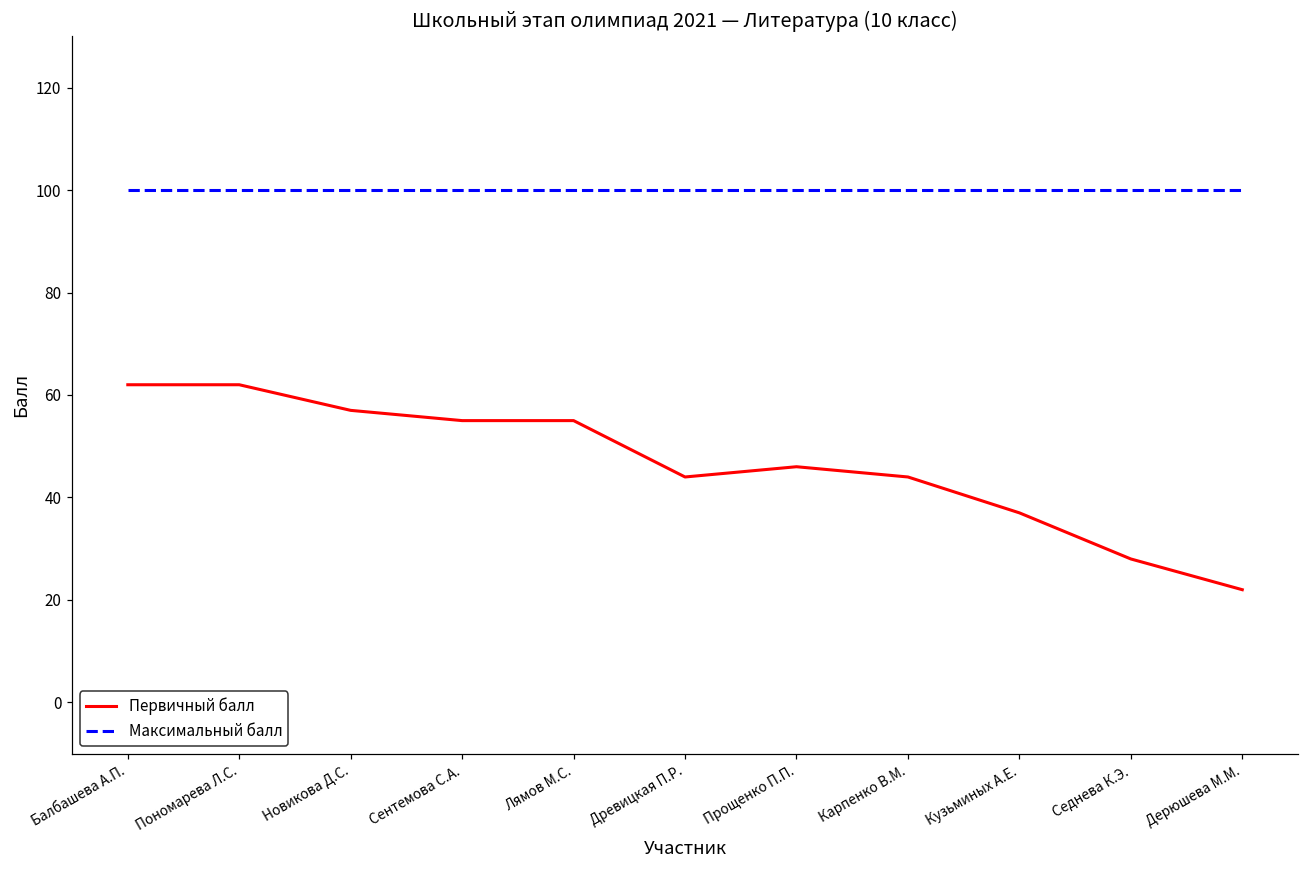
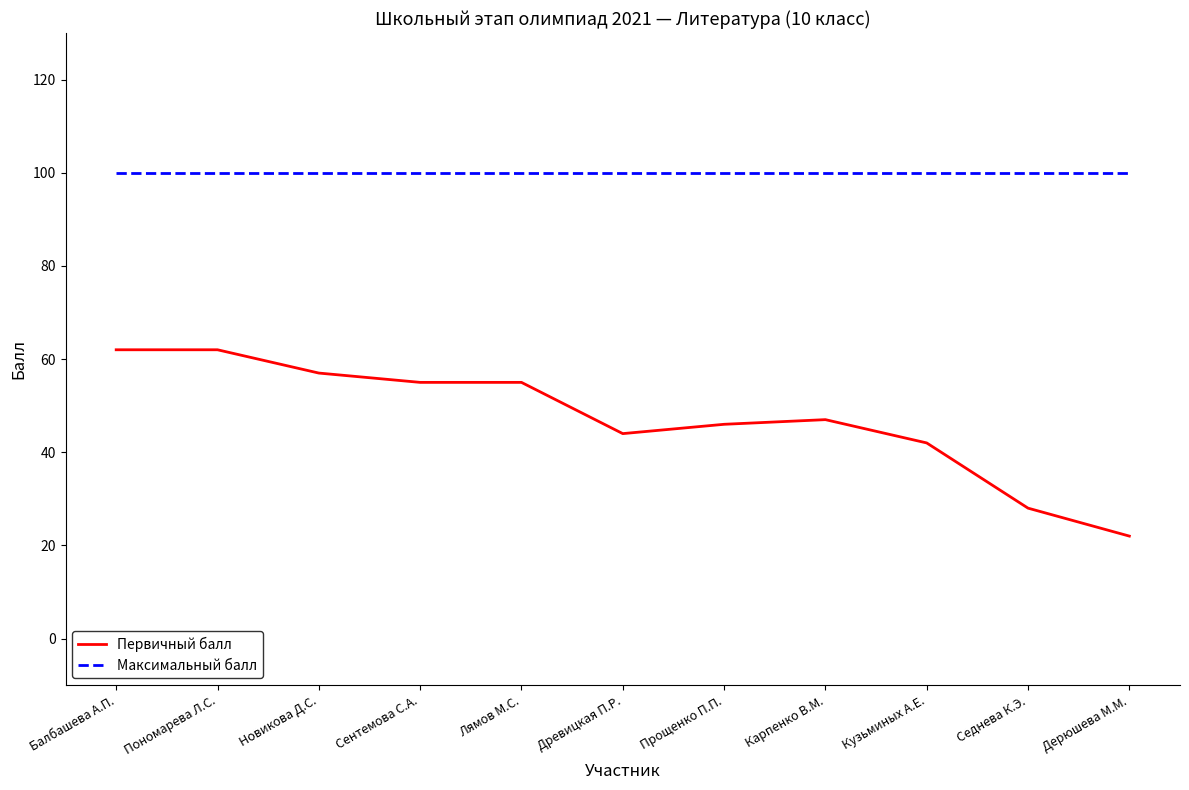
  {
    "Первичный балл": {
      "Балбашева А.П.": 62,
      "Пономарева Л.С.": 62,
      "Новикова Д.С.": 57,
      "Сентемова С.А.": 55,
      "Лямов М.С.": 55,
      "Древицкая П.Р.": 44,
      "Прощенко П.П.": 46,
-     "Карпенко В.М.": 44,
-     "Кузьминых А.Е.": 37,
+     "Карпенко В.М.": 47,
+     "Кузьминых А.Е.": 42,
      "Седнева К.Э.": 28,
      "Дерюшева М.М.": 22
    },
    "Максимальный балл": {
      "Балбашева А.П.": 100,
      "Пономарева Л.С.": 100,
      "Новикова Д.С.": 100,
      "Сентемова С.А.": 100,
      "Лямов М.С.": 100,
      "Древицкая П.Р.": 100,
      "Прощенко П.П.": 100,
      "Карпенко В.М.": 100,
      "Кузьминых А.Е.": 100,
      "Седнева К.Э.": 100,
      "Дерюшева М.М.": 100
    }
  }
